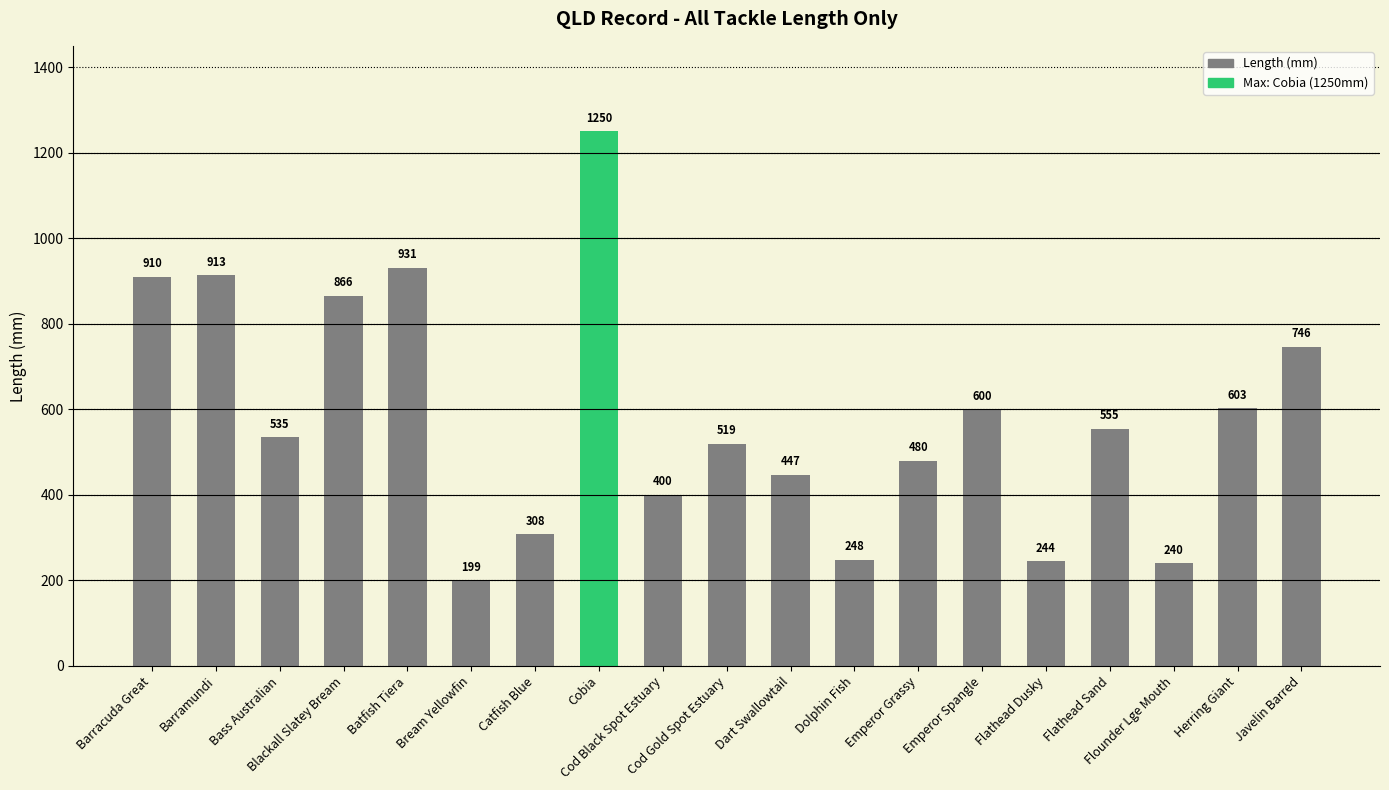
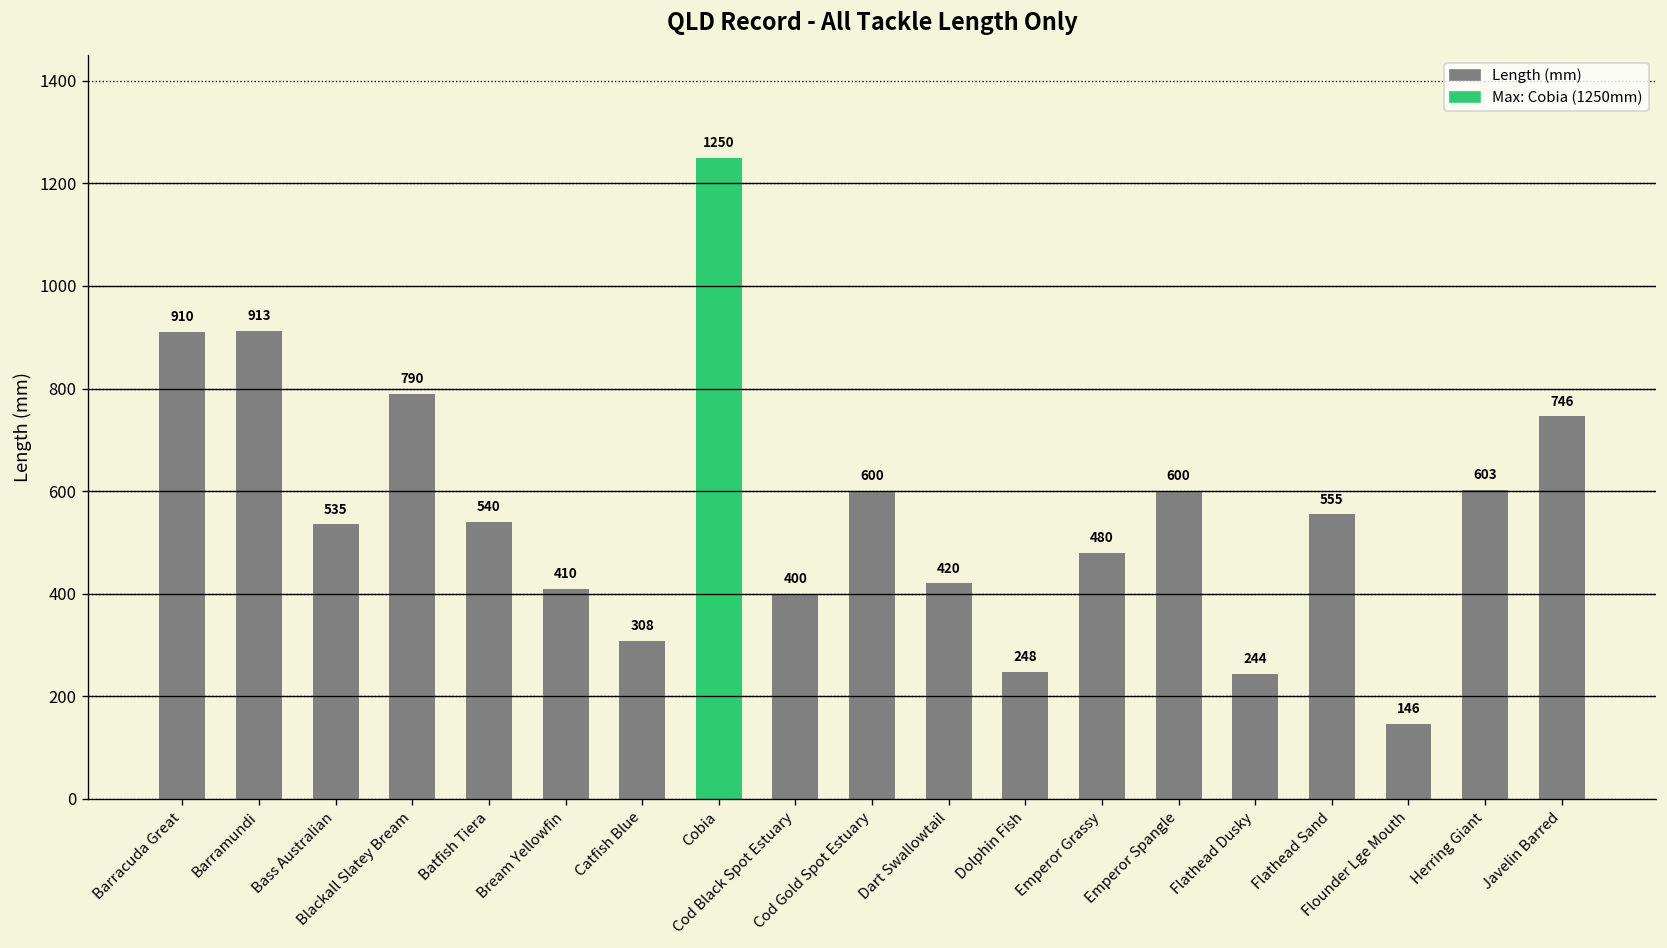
  {
    "Barracuda Great": 910,
    "Barramundi": 913,
    "Bass Australian": 535,
-   "Blackall Slatey Bream": 866,
-   "Batfish Tiera": 931,
-   "Bream Yellowfin": 199,
+   "Blackall Slatey Bream": 790,
+   "Batfish Tiera": 540,
+   "Bream Yellowfin": 410,
    "Catfish Blue": 308,
    "Cobia": 1250,
    "Cod Black Spot Estuary": 400,
-   "Cod Gold Spot Estuary": 519,
-   "Dart Swallowtail": 447,
+   "Cod Gold Spot Estuary": 600,
+   "Dart Swallowtail": 420,
    "Dolphin Fish": 248,
    "Emperor Grassy": 480,
    "Emperor Spangle": 600,
    "Flathead Dusky": 244,
    "Flathead Sand": 555,
-   "Flounder Lge Mouth": 240,
+   "Flounder Lge Mouth": 146,
    "Herring Giant": 603,
    "Javelin Barred": 746
  }
